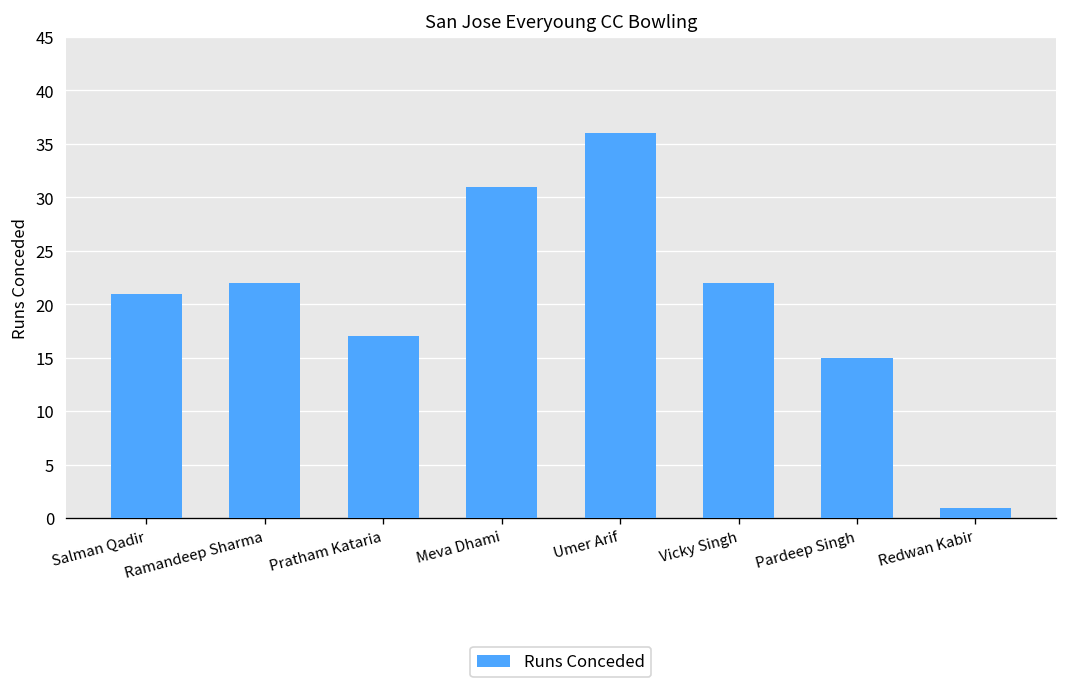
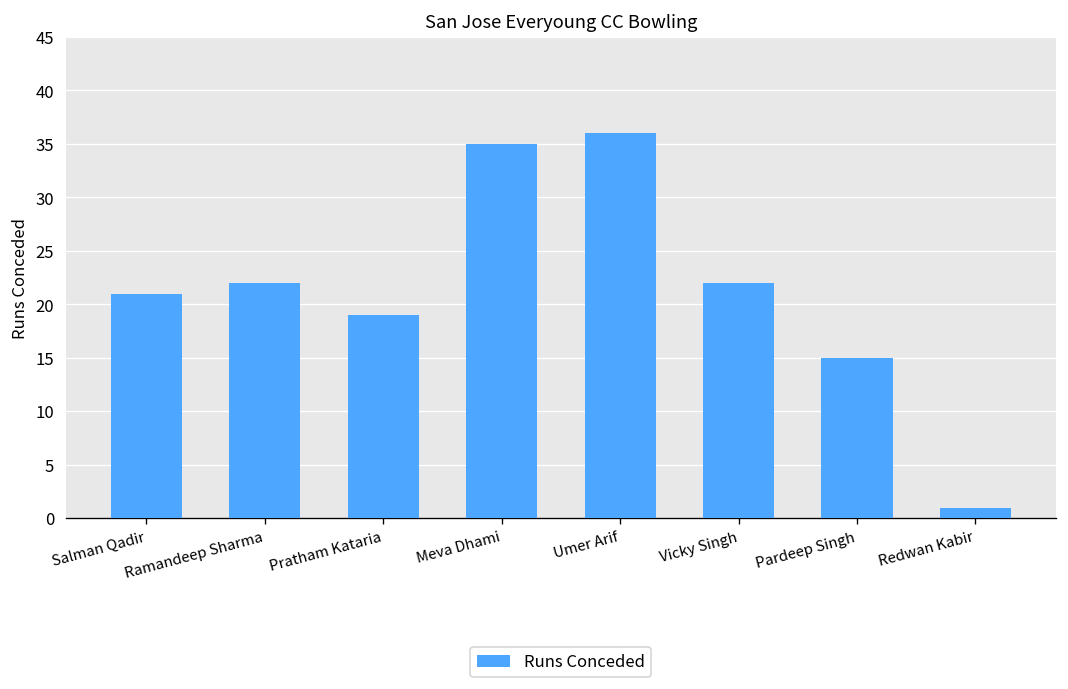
  {
    "Salman Qadir": 21,
    "Ramandeep Sharma": 22,
-   "Pratham Kataria": 17,
-   "Meva Dhami": 31,
+   "Pratham Kataria": 19,
+   "Meva Dhami": 35,
    "Umer Arif": 36,
    "Vicky Singh": 22,
    "Pardeep Singh": 15,
    "Redwan Kabir": 1
  }
